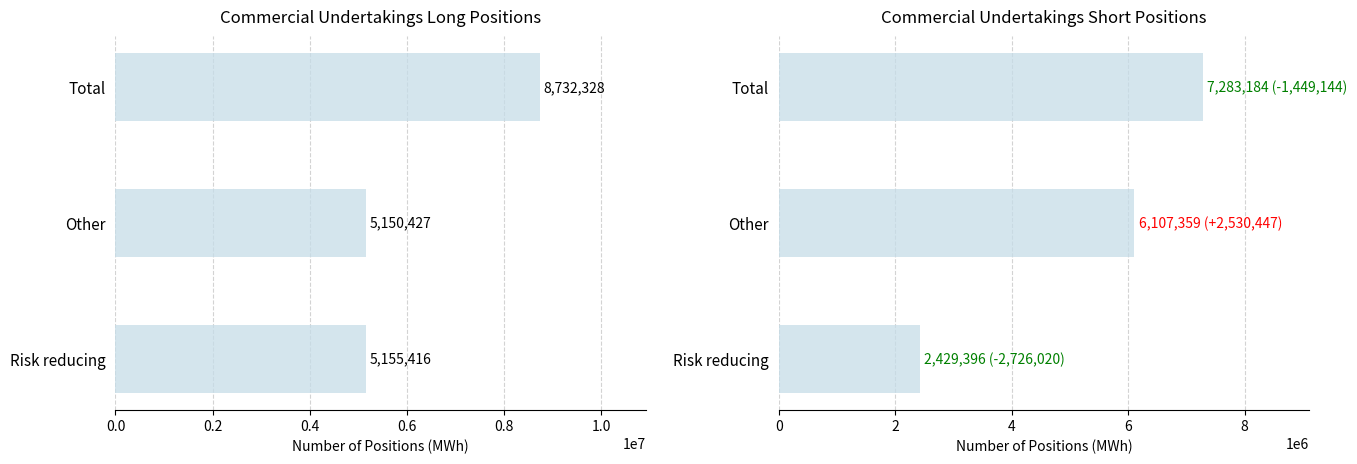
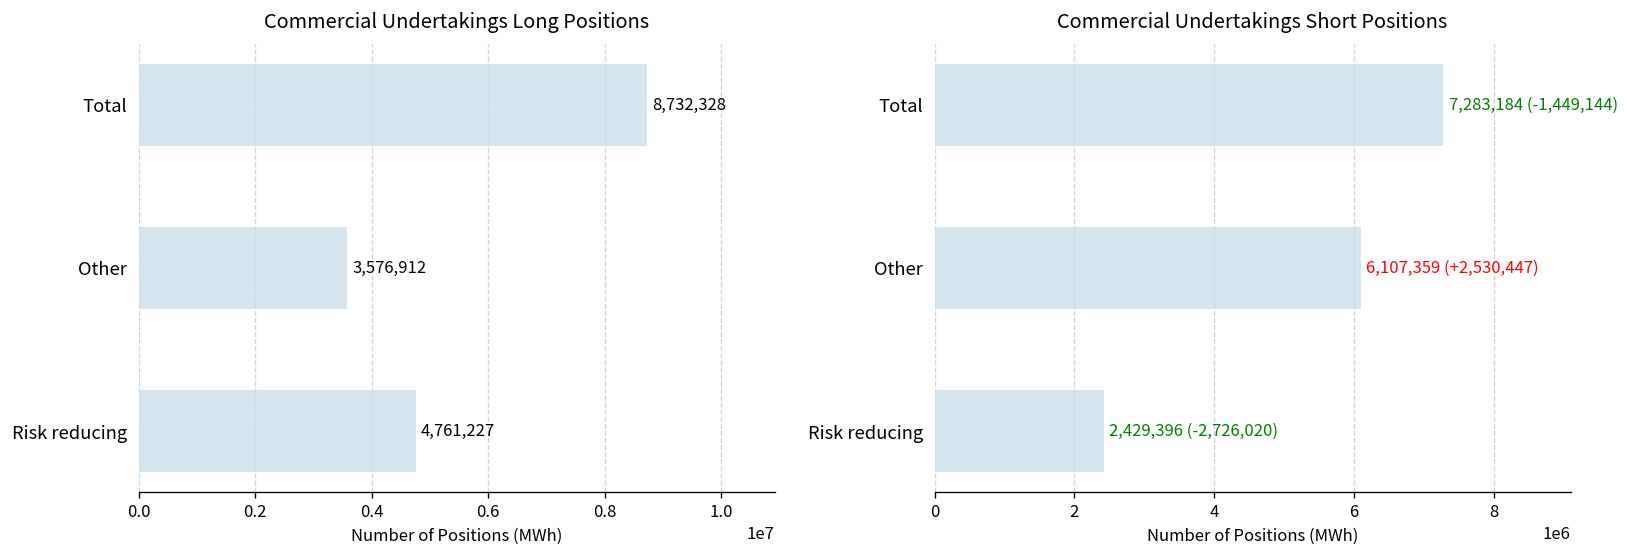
  {
    "Commercial Undertakings Long Positions": {
      "Total": "8,732,328",
-     "Other": "5,150,427",
-     "Risk reducing": "5,155,416"
+     "Other": "3,576,912",
+     "Risk reducing": "4,761,227"
    },
    "Commercial Undertakings Short Positions": {
      "Total": "7,283,184",
      "Other": "6,107,359",
      "Risk reducing": "2,429,396"
    }
  }
